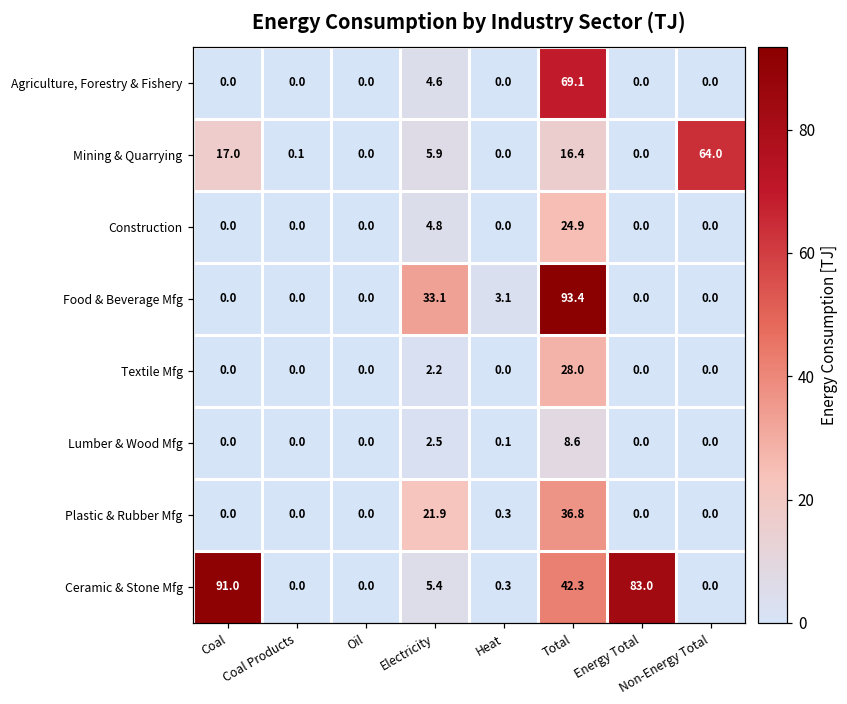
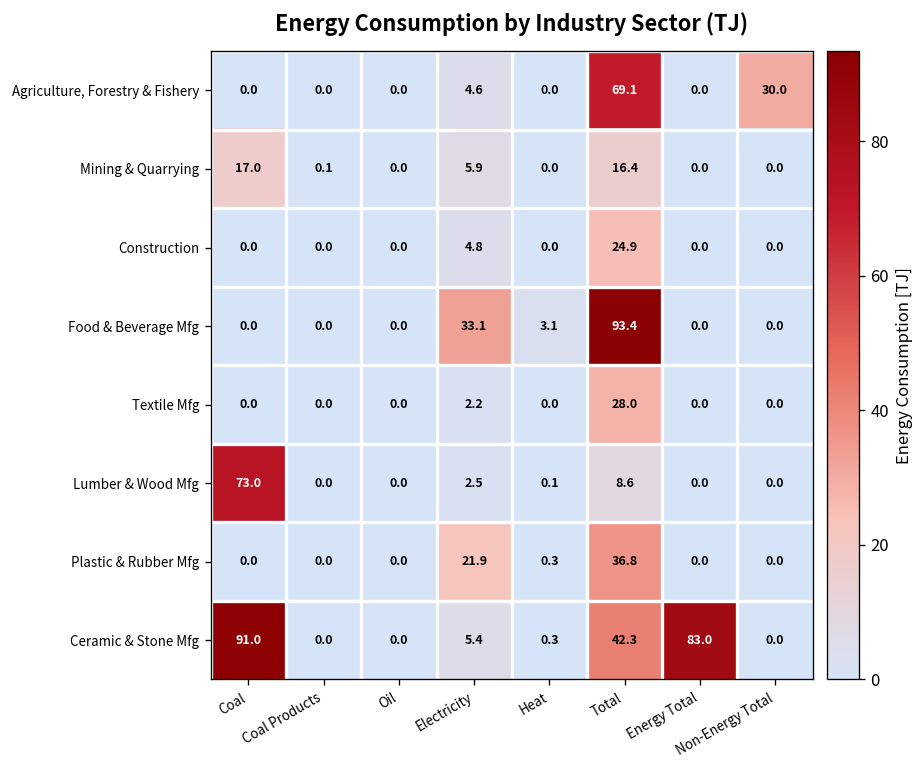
  {
    "Agriculture, Forestry & Fishery": {
      "Coal": 0.0,
      "Coal Products": 0.0,
      "Oil": 0.0,
      "Electricity": 4.6,
      "Heat": 0.0,
      "Total": 69.1,
      "Energy Total": 0.0,
-     "Non-Energy Total": 0.0
+     "Non-Energy Total": 30.0
    },
    "Mining & Quarrying": {
      "Coal": 17.0,
      "Coal Products": 0.1,
      "Oil": 0.0,
      "Electricity": 5.9,
      "Heat": 0.0,
      "Total": 16.4,
      "Energy Total": 0.0,
-     "Non-Energy Total": 64.0
+     "Non-Energy Total": 0.0
    },
    "Construction": {
      "Coal": 0.0,
      "Coal Products": 0.0,
      "Oil": 0.0,
      "Electricity": 4.8,
      "Heat": 0.0,
      "Total": 24.9,
      "Energy Total": 0.0,
      "Non-Energy Total": 0.0
    },
    "Food & Beverage Mfg": {
      "Coal": 0.0,
      "Coal Products": 0.0,
      "Oil": 0.0,
      "Electricity": 33.1,
      "Heat": 3.1,
      "Total": 93.4,
      "Energy Total": 0.0,
      "Non-Energy Total": 0.0
    },
    "Textile Mfg": {
      "Coal": 0.0,
      "Coal Products": 0.0,
      "Oil": 0.0,
      "Electricity": 2.2,
      "Heat": 0.0,
      "Total": 28.0,
      "Energy Total": 0.0,
      "Non-Energy Total": 0.0
    },
    "Lumber & Wood Mfg": {
-     "Coal": 0.0,
+     "Coal": 73.0,
      "Coal Products": 0.0,
      "Oil": 0.0,
      "Electricity": 2.5,
      "Heat": 0.1,
      "Total": 8.6,
      "Energy Total": 0.0,
      "Non-Energy Total": 0.0
    },
    "Plastic & Rubber Mfg": {
      "Coal": 0.0,
      "Coal Products": 0.0,
      "Oil": 0.0,
      "Electricity": 21.9,
      "Heat": 0.3,
      "Total": 36.8,
      "Energy Total": 0.0,
      "Non-Energy Total": 0.0
    },
    "Ceramic & Stone Mfg": {
      "Coal": 91.0,
      "Coal Products": 0.0,
      "Oil": 0.0,
      "Electricity": 5.4,
      "Heat": 0.3,
      "Total": 42.3,
      "Energy Total": 83.0,
      "Non-Energy Total": 0.0
    }
  }
